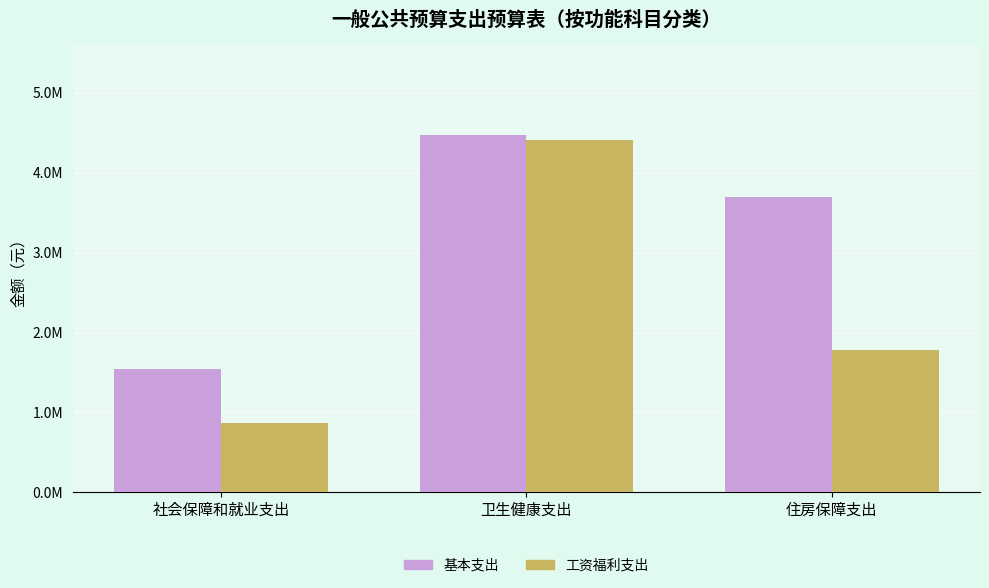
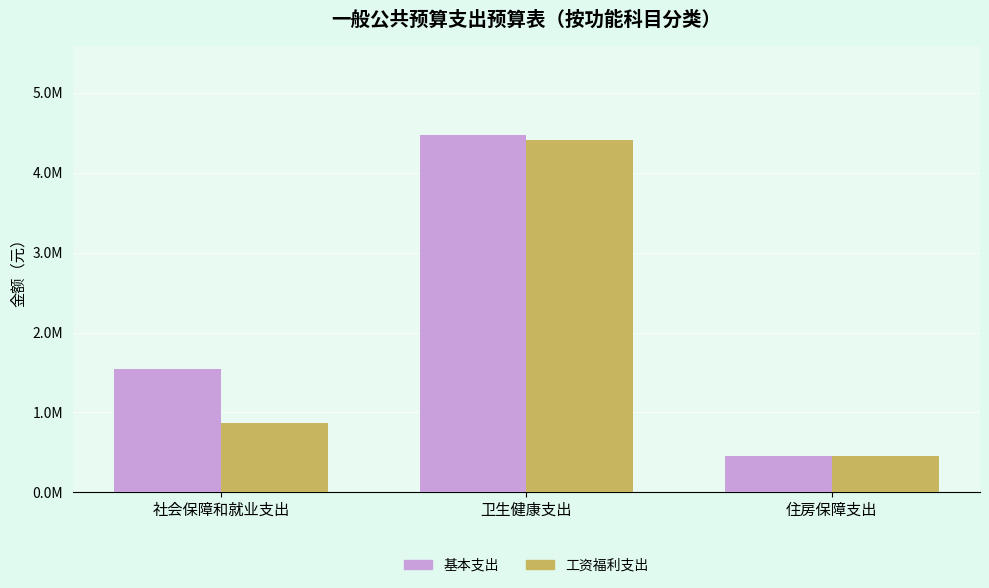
  {
    "基本支出": {
      "社会保障和就业支出": 1500000,
      "卫生健康支出": 4500000,
-     "住房保障支出": 3700000
+     "住房保障支出": 500000
    },
    "工资福利支出": {
      "社会保障和就业支出": 900000,
      "卫生健康支出": 4400000,
-     "住房保障支出": 1800000
+     "住房保障支出": 500000
    }
  }
